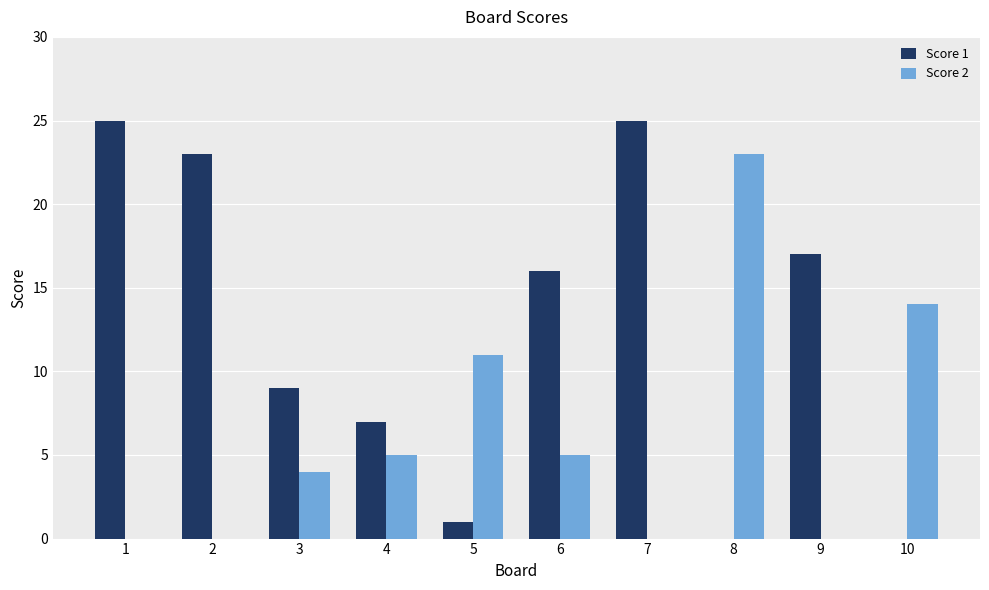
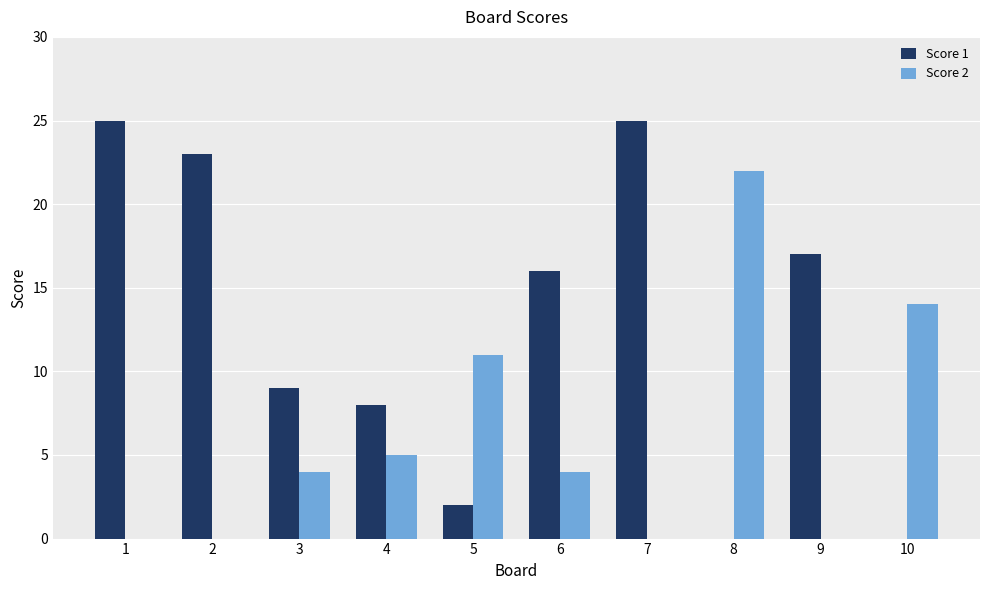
  {
    "Score 1": {
      "1": 25,
      "2": 23,
      "3": 9,
-     "4": 7,
-     "5": 1,
+     "4": 8,
+     "5": 2,
      "6": 16,
      "7": 25,
      "8": 0,
      "9": 17,
      "10": 0
    },
    "Score 2": {
      "1": 0,
      "2": 0,
      "3": 4,
      "4": 5,
      "5": 11,
-     "6": 5,
+     "6": 4,
      "7": 0,
-     "8": 23,
+     "8": 22,
      "9": 0,
      "10": 14
    }
  }
